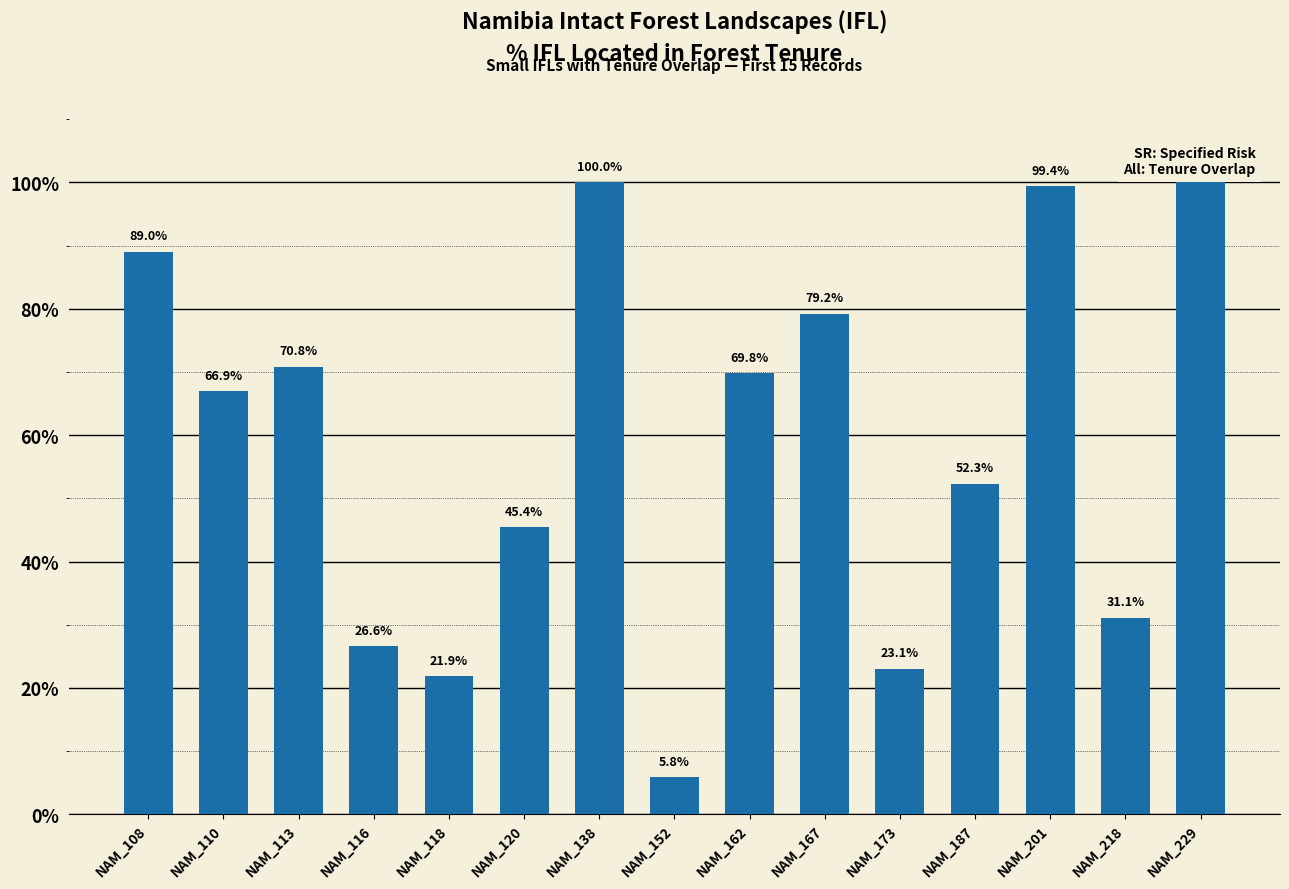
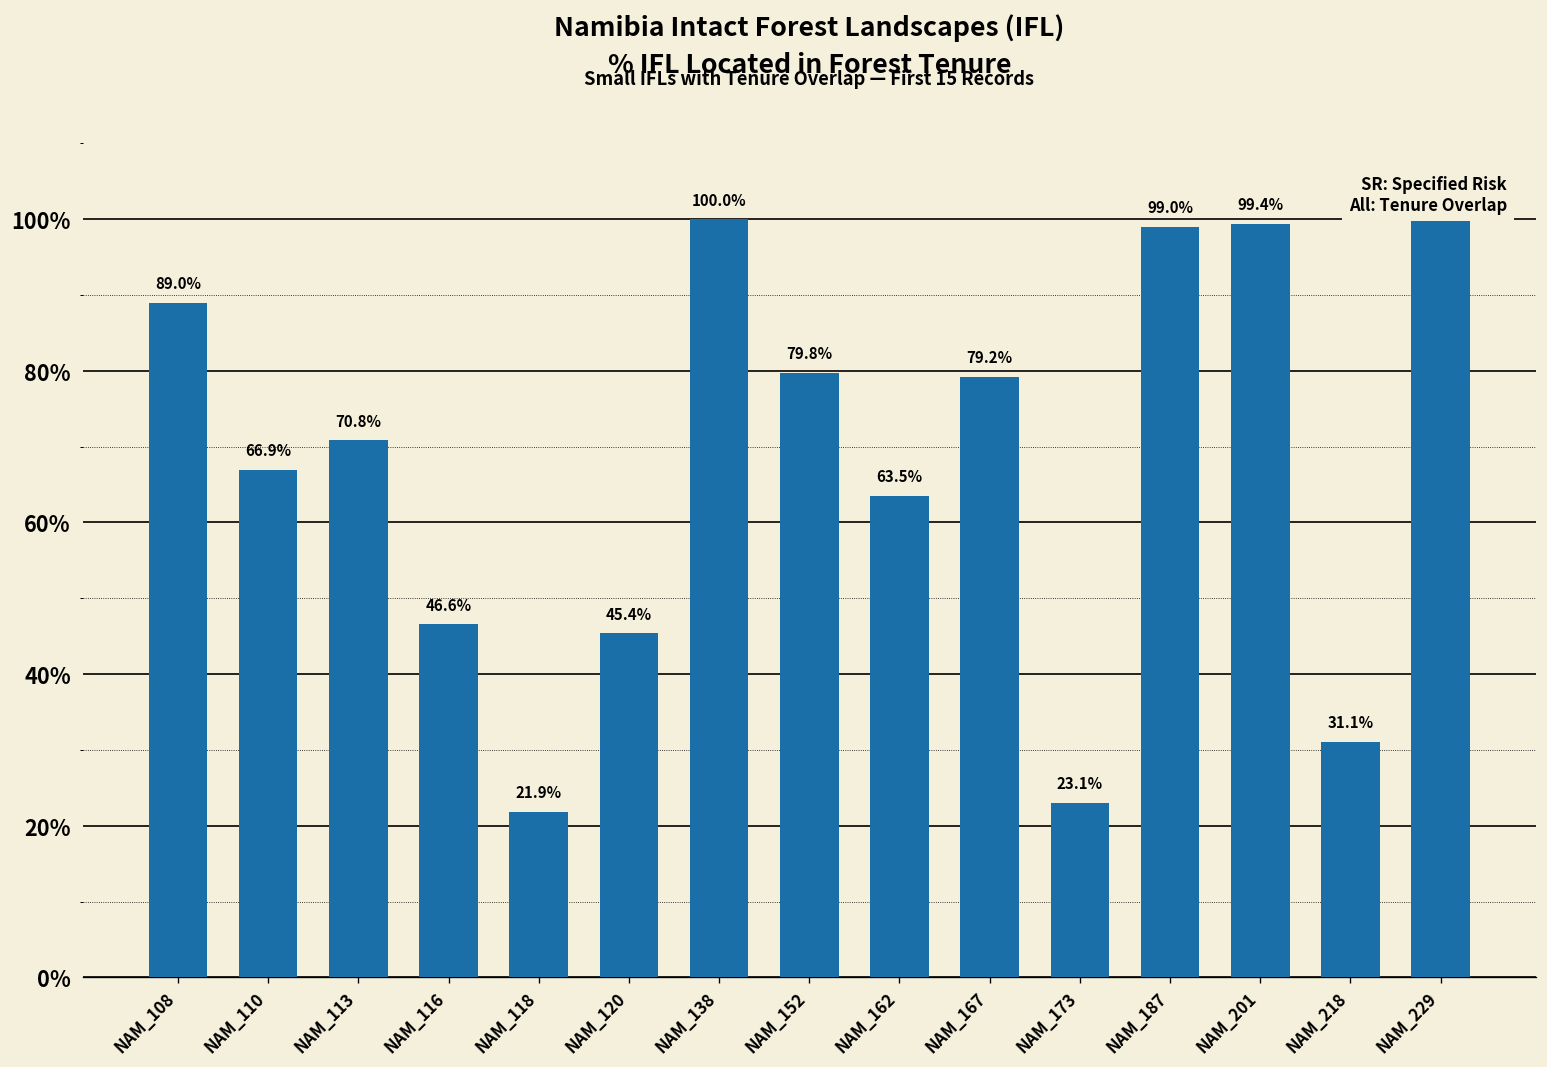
  {
    "NAM_108": "89.0%",
    "NAM_110": "66.9%",
    "NAM_113": "70.8%",
-   "NAM_116": "26.6%",
+   "NAM_116": "46.6%",
    "NAM_118": "21.9%",
    "NAM_120": "45.4%",
    "NAM_138": "100.0%",
-   "NAM_152": "5.8%",
-   "NAM_162": "69.8%",
+   "NAM_152": "79.8%",
+   "NAM_162": "63.5%",
    "NAM_167": "79.2%",
    "NAM_173": "23.1%",
-   "NAM_187": "52.3%",
+   "NAM_187": "99.0%",
    "NAM_201": "99.4%",
    "NAM_218": "31.1%"
  }
